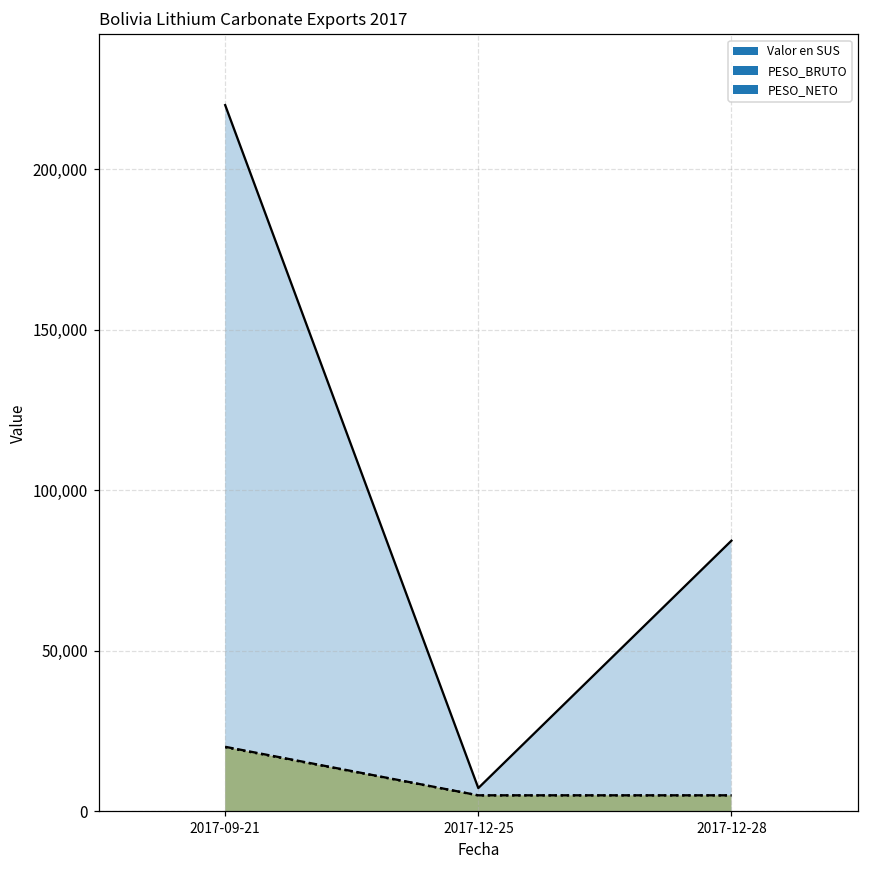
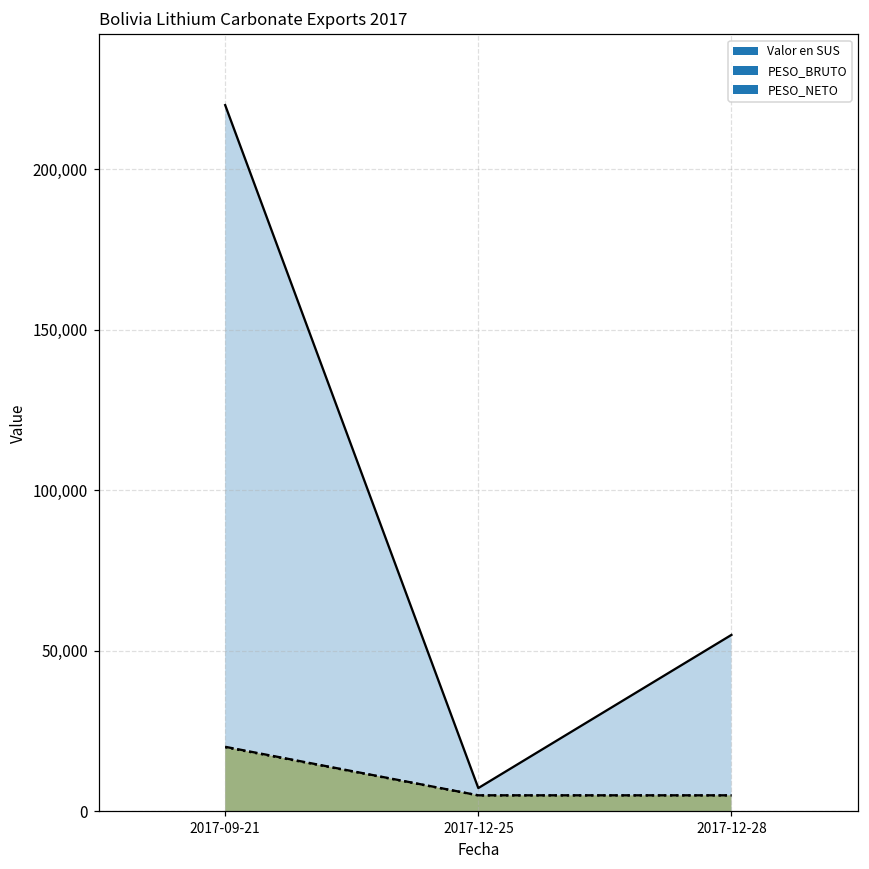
  {
    "Bolivia Lithium Carbonate Exports 2017": {
      "Valor en SUS": {
        "2017-09-21": "220,000",
        "2017-12-25": "7,000",
-       "2017-12-28": "84,000"
+       "2017-12-28": "55,000"
      }
    }
  }
